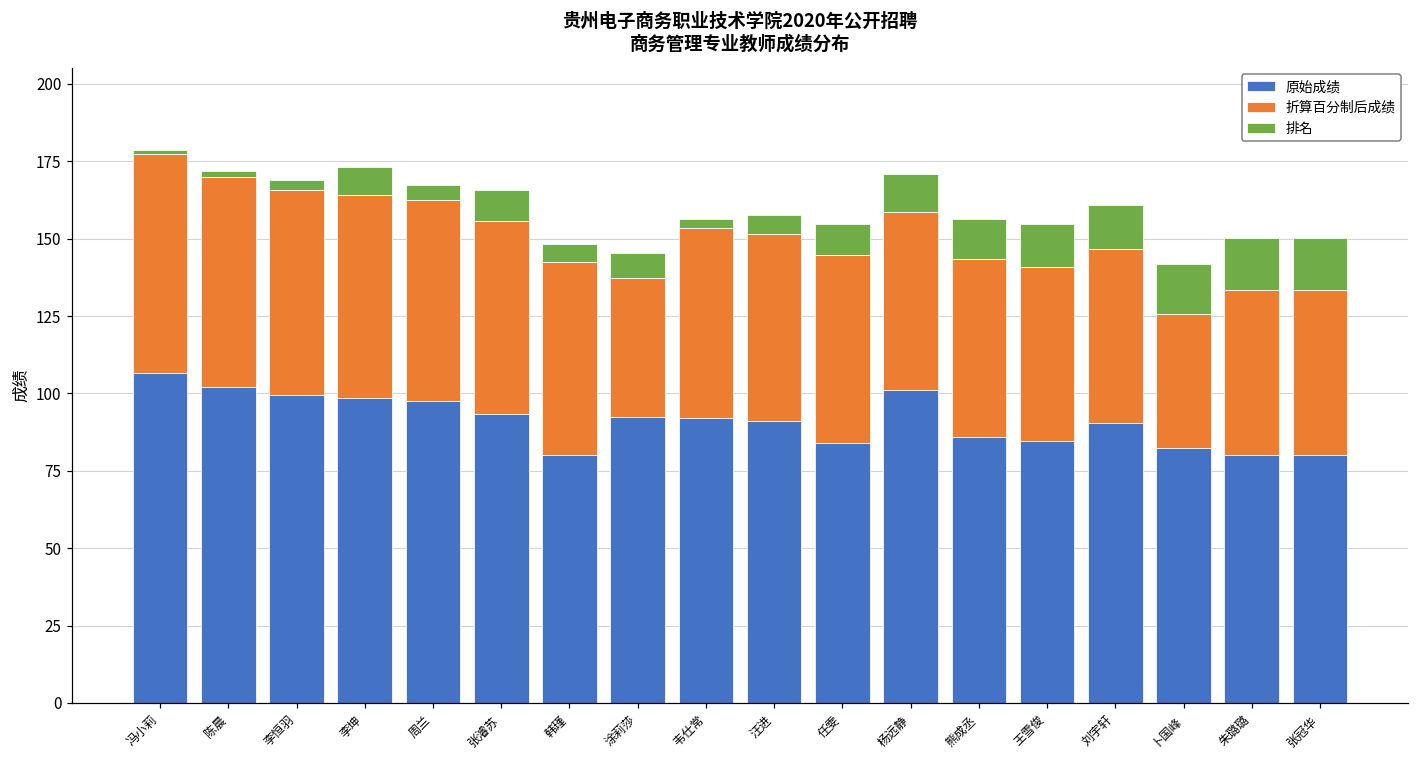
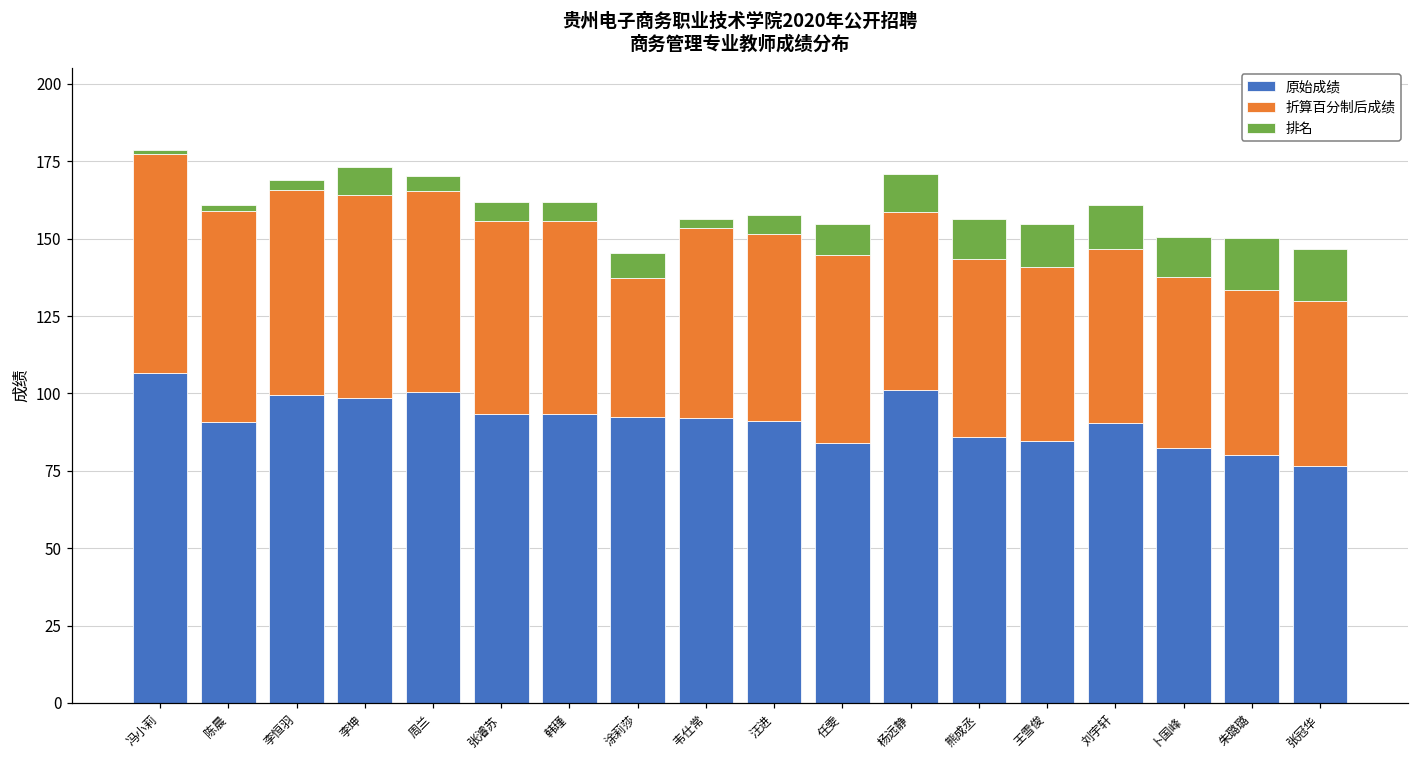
  {
    "原始成绩": {
      "冯小莉": 107,
-     "陈晨": 102,
+     "陈晨": 91,
      "李恒羽": 100,
      "李坤": 99,
-     "周兰": 98,
+     "周兰": 100,
      "张濬苏": 94,
-     "韩瑾": 80,
+     "韩瑾": 94,
      "涂莉莎": 93,
      "韦仕常": 92,
      "汪进": 91,
      "任雯": 84,
      "杨远静": 101,
      "熊成丞": 86,
      "王雪俊": 85,
      "刘宇轩": 90,
      "卜国峰": 83,
      "朱璐璐": 80,
-     "张冠华": 80
+     "张冠华": 77
    },
    "折算百分制后成绩": {
      "冯小莉": 71,
      "陈晨": 68,
      "李恒羽": 66,
      "李坤": 66,
      "周兰": 65,
      "张濬苏": 62,
      "韩瑾": 62,
      "涂莉莎": 45,
      "韦仕常": 61,
      "汪进": 61,
      "任雯": 61,
      "杨远静": 58,
      "熊成丞": 57,
      "王雪俊": 56,
      "刘宇轩": 56,
-     "卜国峰": 43,
+     "卜国峰": 55,
      "朱璐璐": 53,
      "张冠华": 53
    },
    "排名": {
      "冯小莉": 1,
      "陈晨": 2,
      "李恒羽": 3,
      "李坤": 9,
      "周兰": 5,
-     "张濬苏": 10,
+     "张濬苏": 6,
      "韩瑾": 6,
      "涂莉莎": 8,
      "韦仕常": 3,
      "汪进": 6,
      "任雯": 10,
      "杨远静": 12,
      "熊成丞": 13,
      "王雪俊": 14,
      "刘宇轩": 14,
-     "卜国峰": 16,
+     "卜国峰": 13,
      "朱璐璐": 17,
      "张冠华": 17
    }
  }
